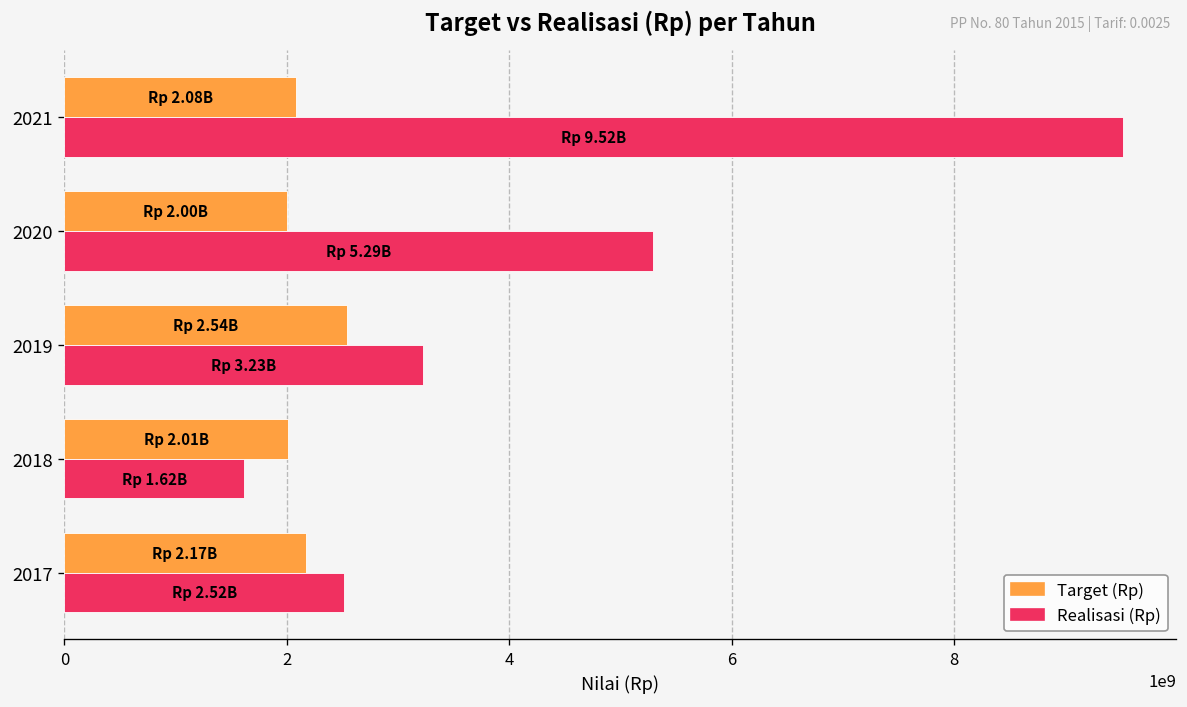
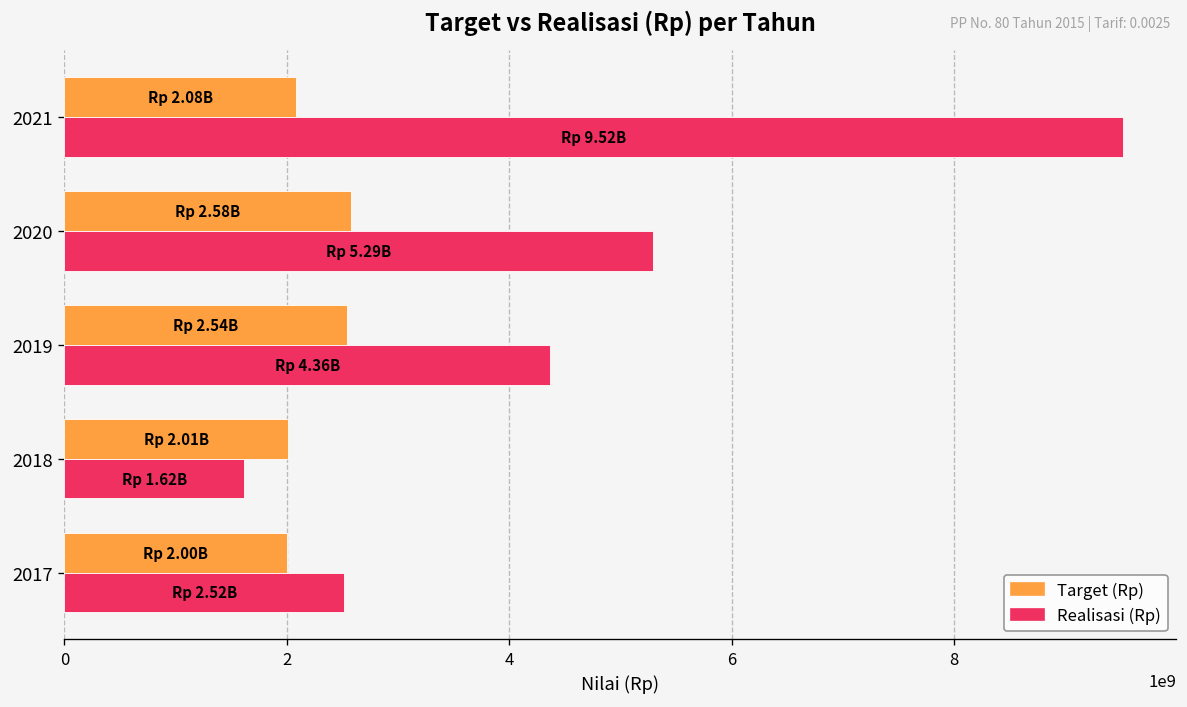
  {
    "Target (Rp)": {
      "2021": "2.08B",
-     "2020": "2.00B",
+     "2020": "2.58B",
      "2019": "2.54B",
      "2018": "2.01B",
-     "2017": "2.17B"
+     "2017": "2.00B"
    },
    "Realisasi (Rp)": {
      "2021": "9.52B",
      "2020": "5.29B",
-     "2019": "3.23B",
+     "2019": "4.36B",
      "2018": "1.62B",
      "2017": "2.52B"
    }
  }
